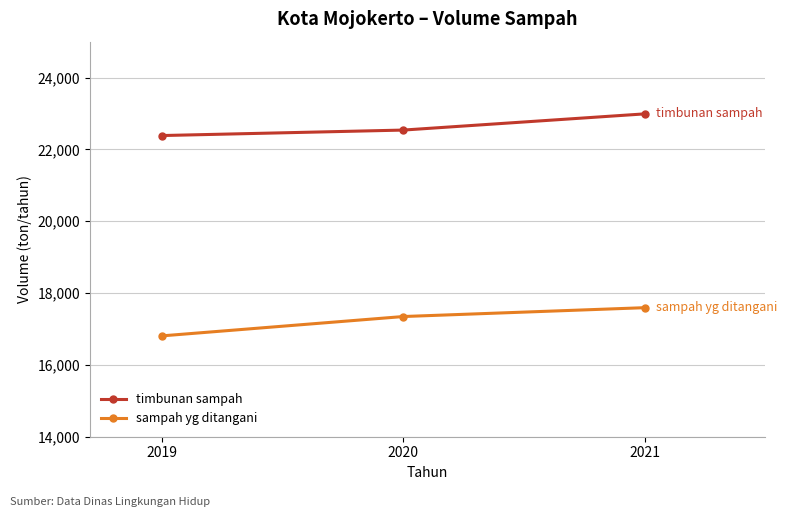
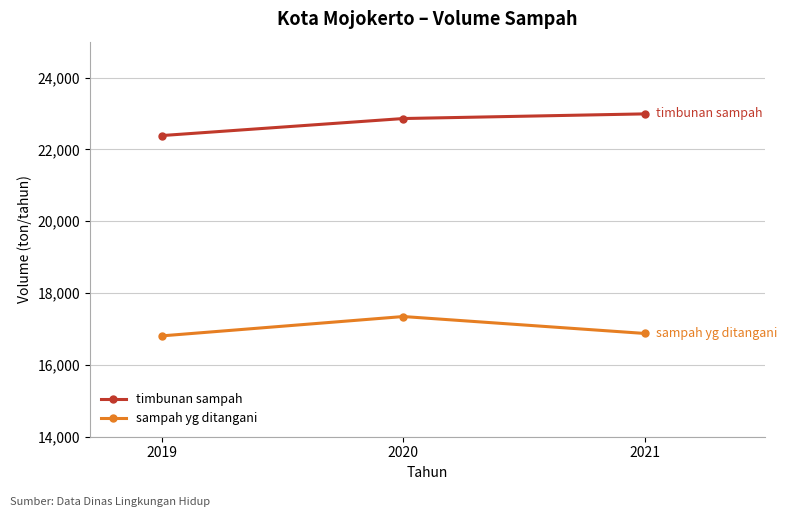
  {
    "timbunan sampah": {
      "2019": "22,400",
-     "2020": "22,500",
+     "2020": "22,900",
      "2021": "23,000"
    },
    "sampah yg ditangani": {
      "2019": "16,800",
      "2020": "17,300",
-     "2021": "17,600"
+     "2021": "16,900"
    }
  }
